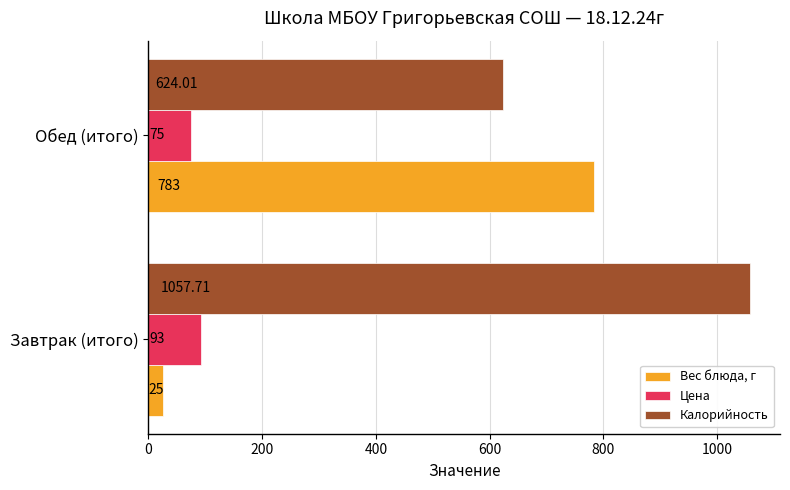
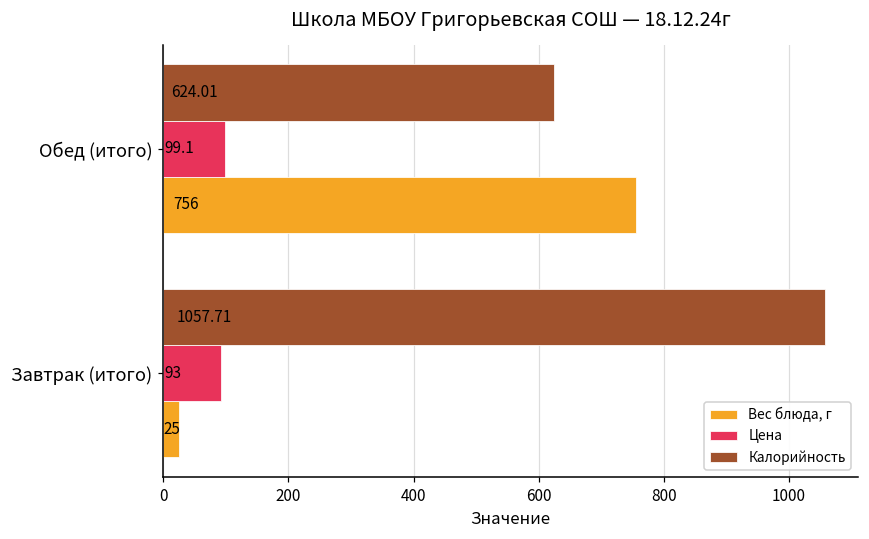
  {
    "Вес блюда, г": {
-     "Обед (итого)": 783,
+     "Обед (итого)": 756,
      "Завтрак (итого)": 25
    },
    "Цена": {
-     "Обед (итого)": 75,
+     "Обед (итого)": 99.1,
      "Завтрак (итого)": 93
    },
    "Калорийность": {
      "Обед (итого)": 624.01,
      "Завтрак (итого)": 1057.71
    }
  }
